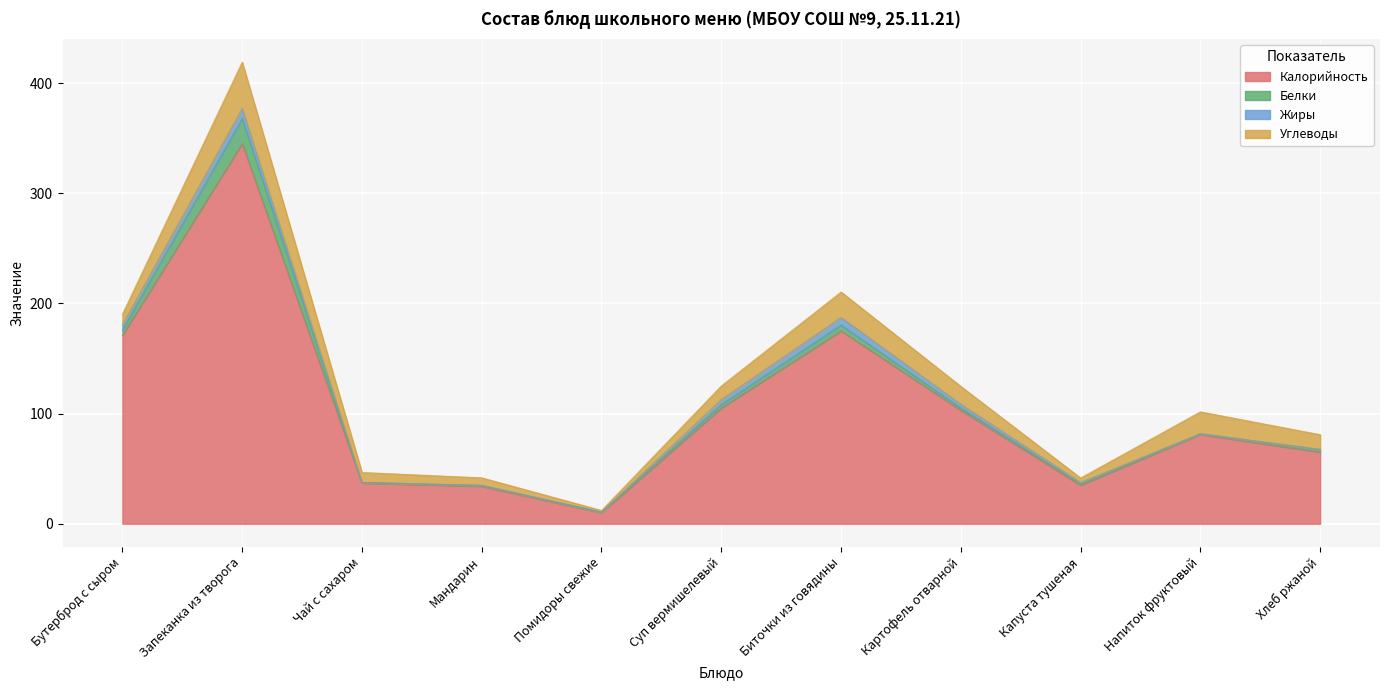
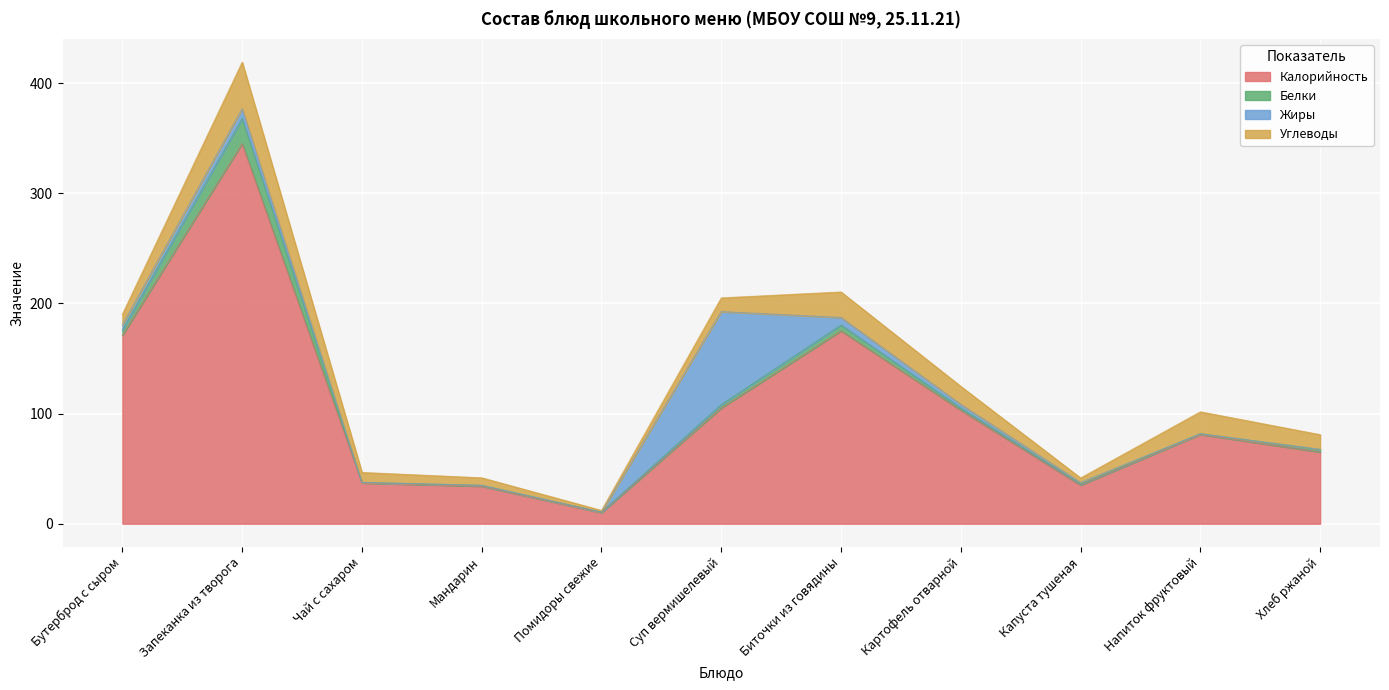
  {
    "Калорийность": {
      "Бутерброд с сыром": 171,
      "Запеканка из творога": 345,
      "Суп вермишелевый": 105,
      "Биточки из говядины": 175
    },
    "Белки": {
      "Бутерброд с сыром": 5,
      "Запеканка из творога": 23,
      "Суп вермишелевый": 3,
      "Биточки из говядины": 5
    },
    "Жиры": {
      "Бутерброд с сыром": 5,
      "Запеканка из творога": 9,
-     "Суп вермишелевый": 4,
+     "Суп вермишелевый": 84,
      "Биточки из говядины": 7,
      "Картофель отварной": 3
    },
    "Углеводы": {
      "Бутерброд с сыром": 10,
      "Запеканка из творога": 42,
      "Чай с сахаром": 9,
      "Мандарин": 7,
      "Суп вермишелевый": 12,
      "Биточки из говядины": 23,
      "Картофель отварной": 16,
      "Капуста тушеная": 4,
      "Напиток фруктовый": 20,
      "Хлеб ржаной": 13
    }
  }
